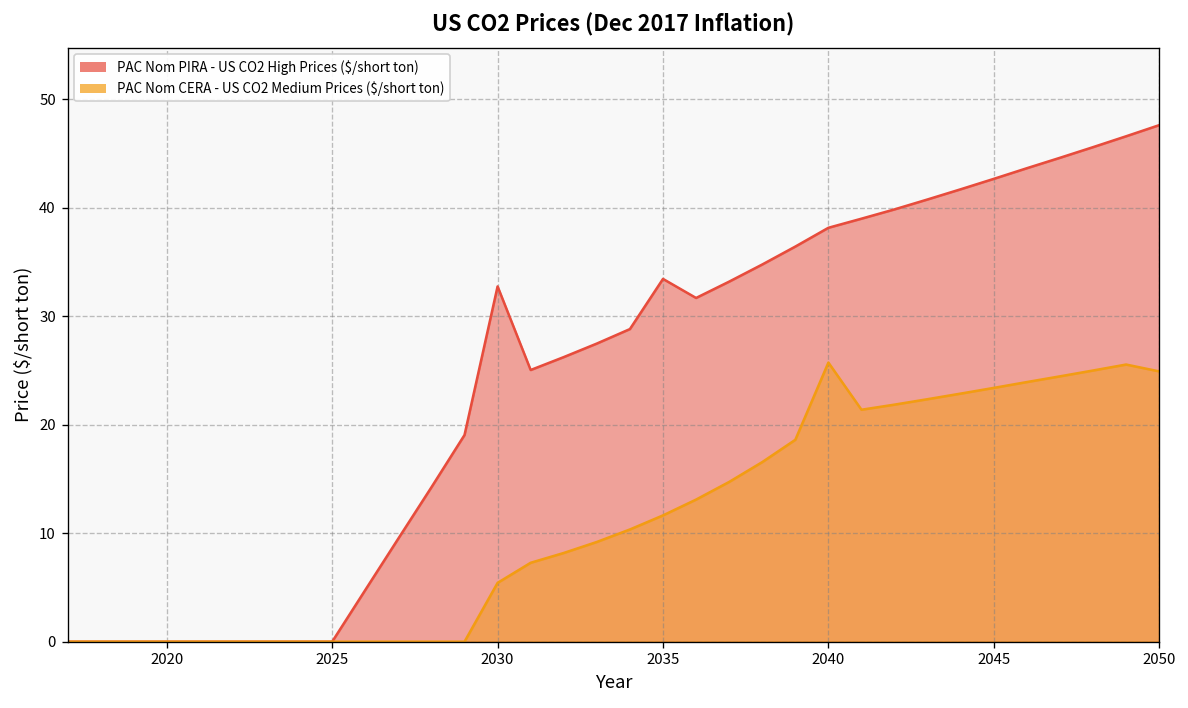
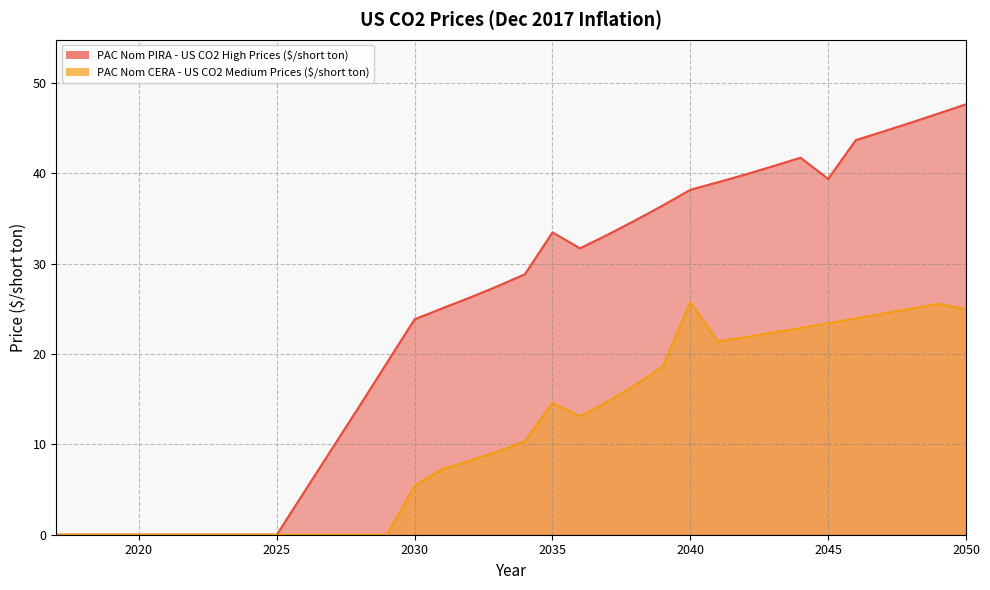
  {
    "PAC Nom PIRA - US CO2 High Prices ($/short ton)": {
-     "2030": 33,
+     "2030": 24,
      "2035": 33,
      "2040": 38,
-     "2045": 43,
+     "2045": 39,
      "2050": 48
    },
    "PAC Nom CERA - US CO2 Medium Prices ($/short ton)": {
      "2030": 5,
-     "2035": 12,
+     "2035": 15,
      "2040": 26,
      "2045": 23,
      "2050": 25
    }
  }
